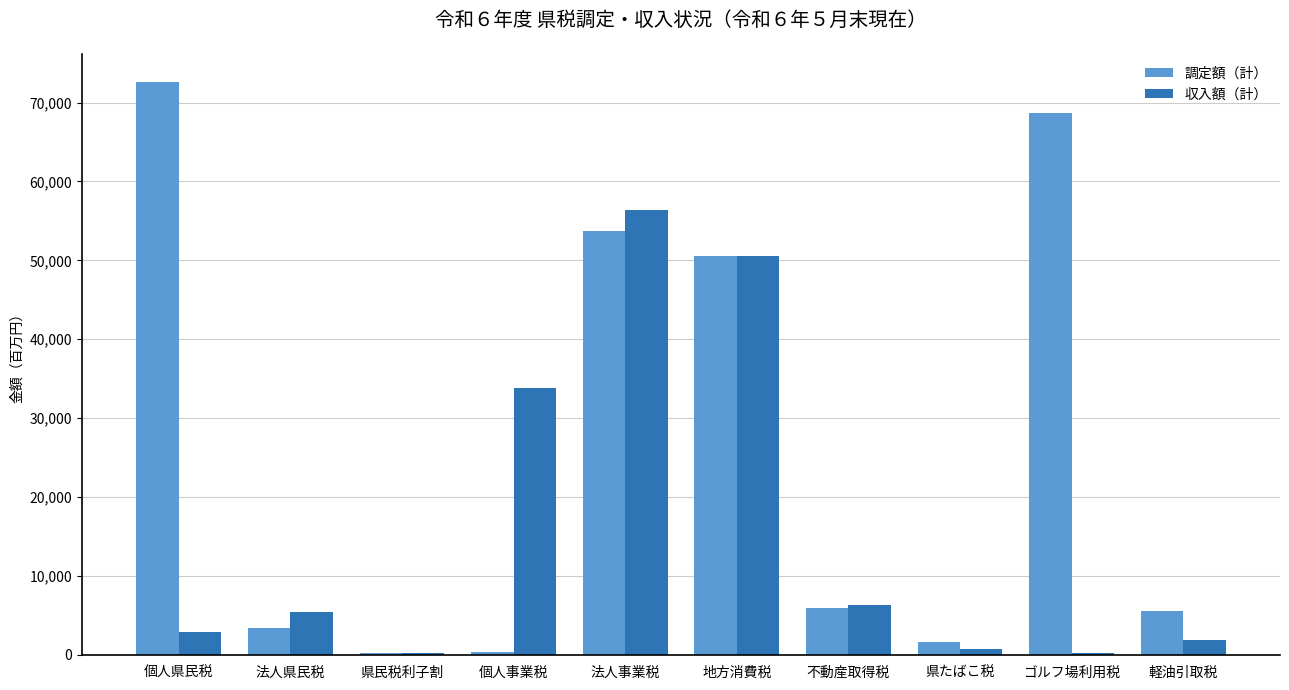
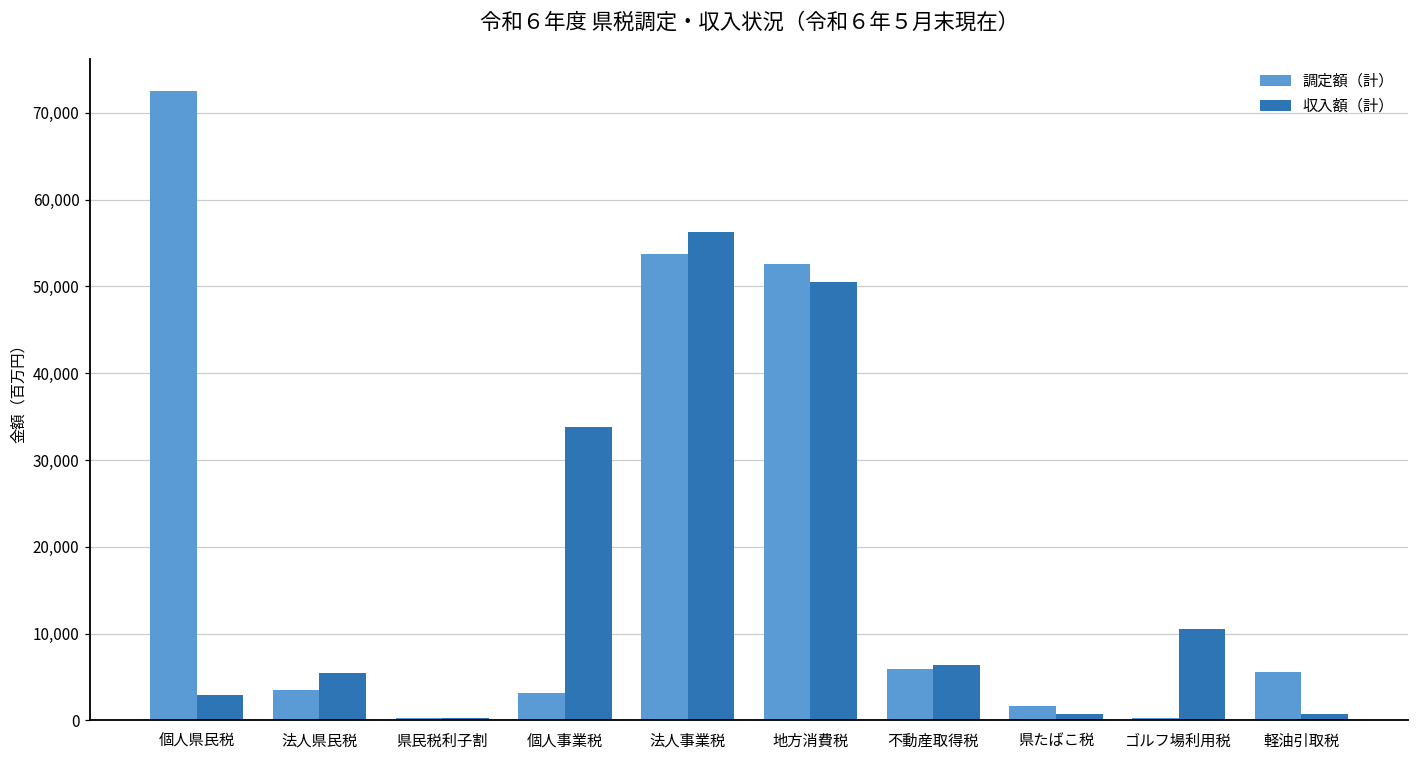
  {
    "調定額（計）": {
      "個人県民税": "73,000",
      "法人県民税": "3,000",
-     "個人事業税": "0",
+     "個人事業税": "3,000",
      "法人事業税": "54,000",
-     "地方消費税": "51,000",
+     "地方消費税": "53,000",
      "不動産取得税": "6,000",
      "県たばこ税": "2,000",
-     "ゴルフ場利用税": "69,000",
+     "ゴルフ場利用税": "0",
      "軽油引取税": "6,000"
    },
    "収入額（計）": {
      "個人県民税": "3,000",
      "法人県民税": "5,000",
      "個人事業税": "34,000",
      "法人事業税": "56,000",
      "地方消費税": "51,000",
      "不動産取得税": "6,000",
      "県たばこ税": "1,000",
-     "ゴルフ場利用税": "0",
-     "軽油引取税": "2,000"
+     "ゴルフ場利用税": "11,000",
+     "軽油引取税": "1,000"
    }
  }
